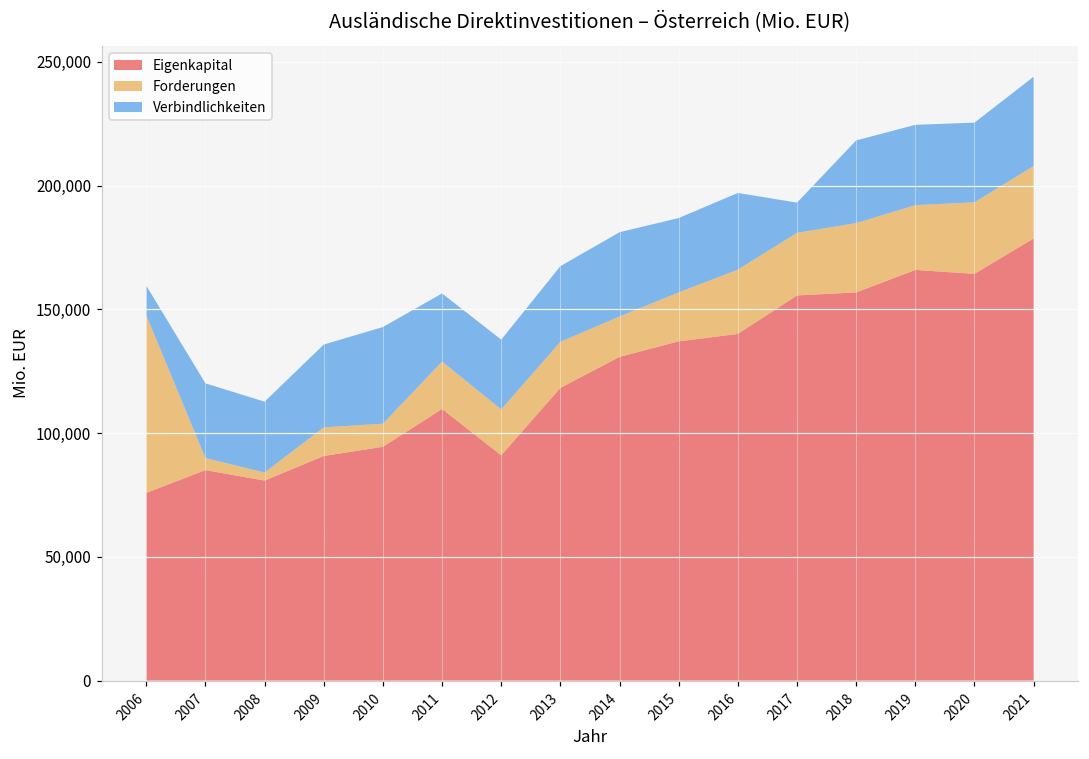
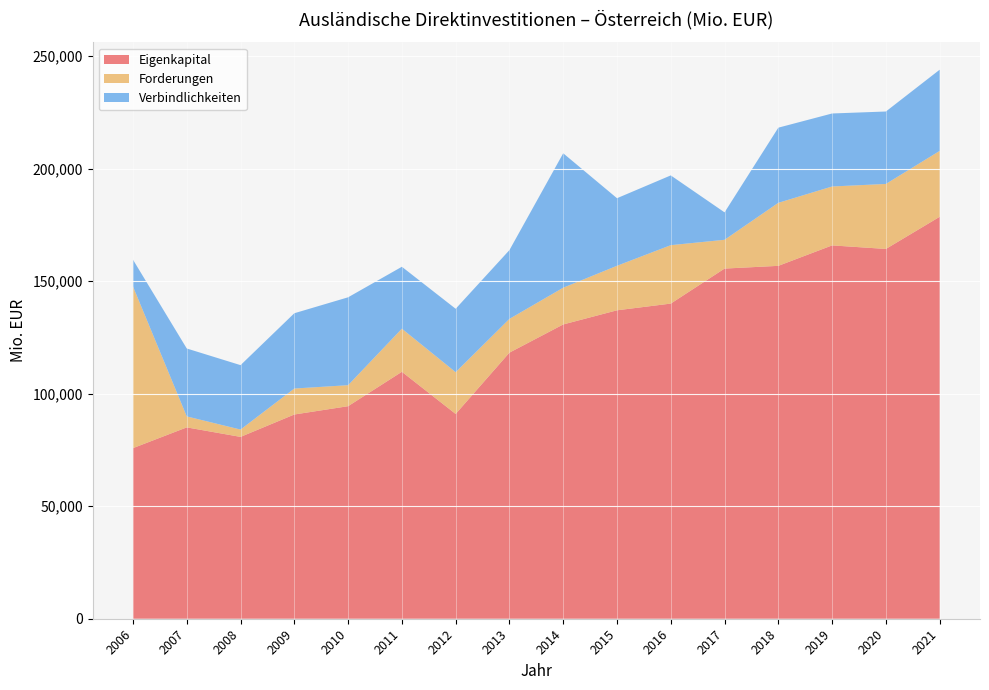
  {
    "Eigenkapital": {
      "2006": "76,000",
      "2007": "85,000",
      "2008": "81,000",
      "2009": "91,000",
      "2010": "94,000",
      "2011": "110,000",
      "2012": "91,000",
      "2013": "118,000",
      "2014": "131,000",
      "2015": "137,000",
      "2016": "140,000",
      "2017": "156,000",
      "2018": "157,000",
      "2019": "166,000",
      "2020": "164,000",
      "2021": "179,000"
    },
    "Forderungen": {
      "2006": "72,000",
      "2007": "5,000",
      "2008": "3,000",
      "2009": "12,000",
      "2010": "9,000",
      "2011": "19,000",
      "2012": "19,000",
-     "2013": "19,000",
+     "2013": "15,000",
      "2014": "16,000",
      "2015": "20,000",
      "2016": "26,000",
-     "2017": "25,000",
+     "2017": "13,000",
      "2018": "28,000",
      "2019": "26,000",
      "2020": "29,000",
      "2021": "29,000"
    },
    "Verbindlichkeiten": {
      "2006": "12,000",
      "2007": "30,000",
      "2008": "29,000",
      "2009": "33,000",
      "2010": "39,000",
      "2011": "28,000",
      "2012": "28,000",
      "2013": "31,000",
-     "2014": "34,000",
+     "2014": "60,000",
      "2015": "30,000",
      "2016": "31,000",
      "2017": "12,000",
      "2018": "33,000",
      "2019": "32,000",
      "2020": "32,000",
      "2021": "36,000"
    }
  }
